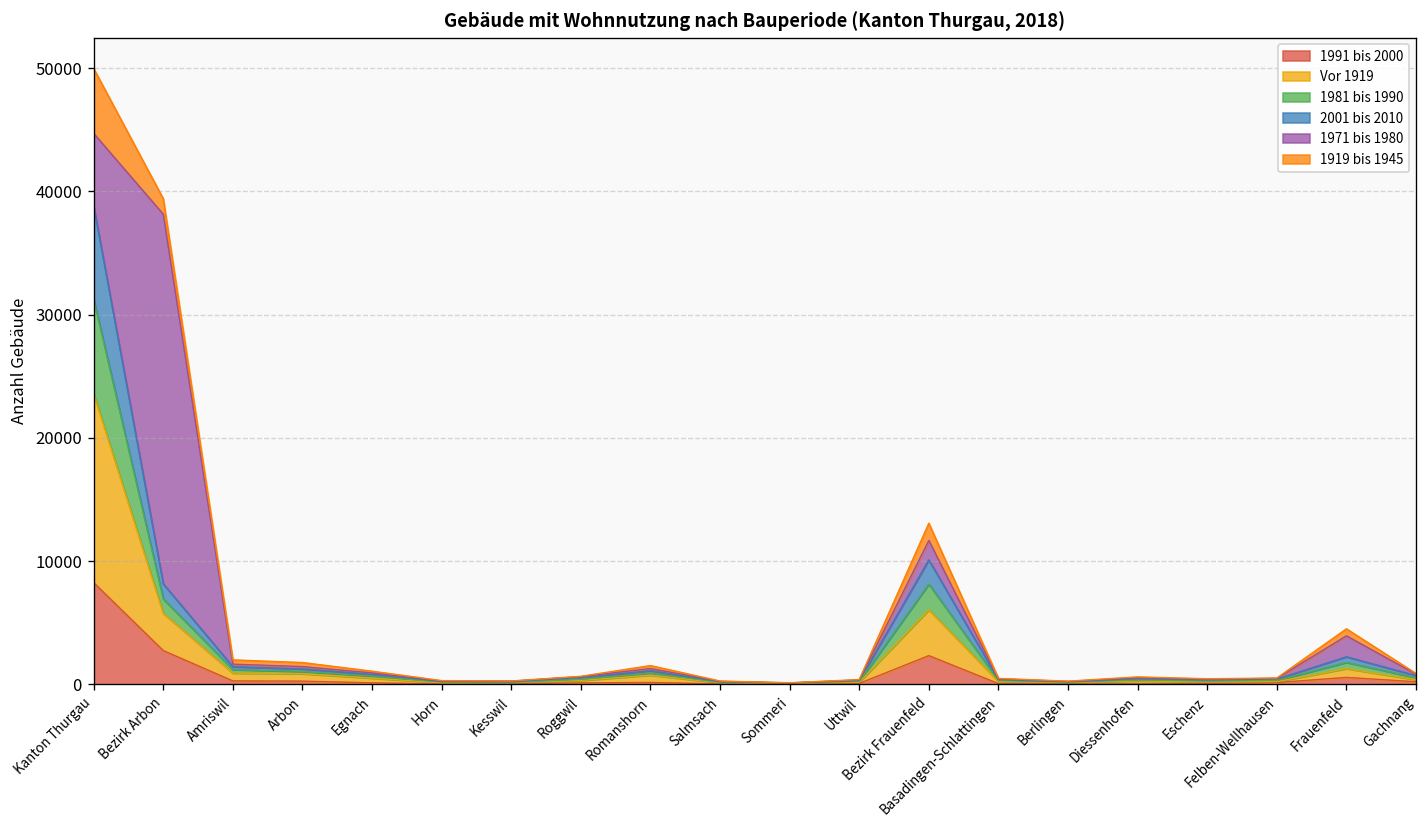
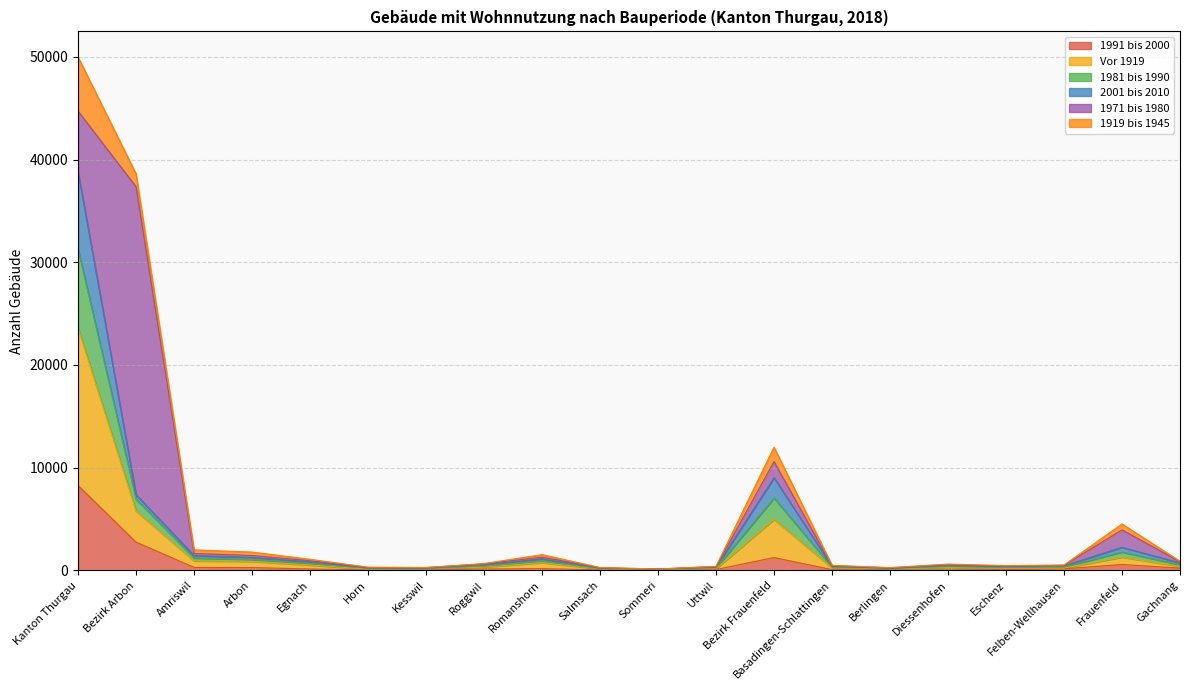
  {
    "1991 bis 2000": {
      "Kanton Thurgau": 8300,
      "Bezirk Arbon": 2800,
      "Amriswil": 300,
      "Arbon": 300,
      "Egnach": 100,
      "Romanshorn": 200,
-     "Bezirk Frauenfeld": 2300,
+     "Bezirk Frauenfeld": 1200,
      "Frauenfeld": 600
    },
    "1981 bis 1990": {
      "Kanton Thurgau": 7700,
      "Bezirk Arbon": 1200,
      "Bezirk Frauenfeld": 2100,
      "Frauenfeld": 500
    },
    "2001 bis 2010": {
      "Kanton Thurgau": 7500,
-     "Bezirk Arbon": 1200,
+     "Bezirk Arbon": 400,
      "Bezirk Frauenfeld": 2000,
      "Frauenfeld": 500
    },
    "1971 bis 1980": {
      "Kanton Thurgau": 5900,
      "Bezirk Arbon": 30000,
      "Bezirk Frauenfeld": 1600,
      "Frauenfeld": 1700
    }
  }
